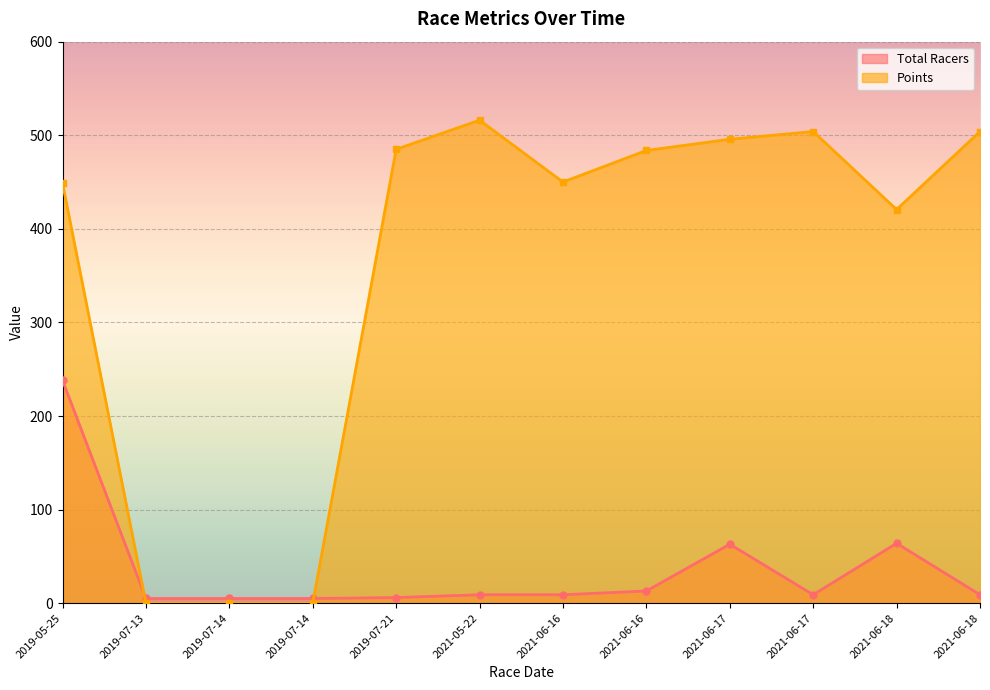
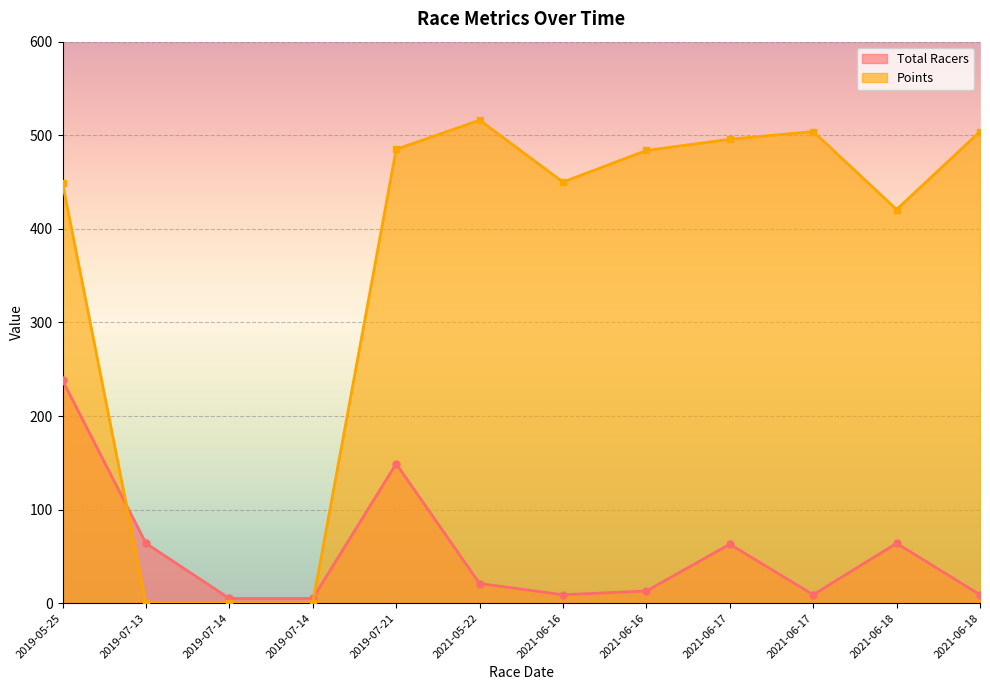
  {
    "Total Racers": {
      "2019-05-25": 240,
-     "2019-07-13": 10,
-     "2019-07-21": 10,
-     "2021-05-22": 10
+     "2019-07-13": 60,
+     "2019-07-21": 150,
+     "2021-05-22": 20
    },
    "Points": {
      "2019-05-25": 450,
      "2019-07-13": 0,
      "2019-07-21": 480,
      "2021-05-22": 520
    }
  }
